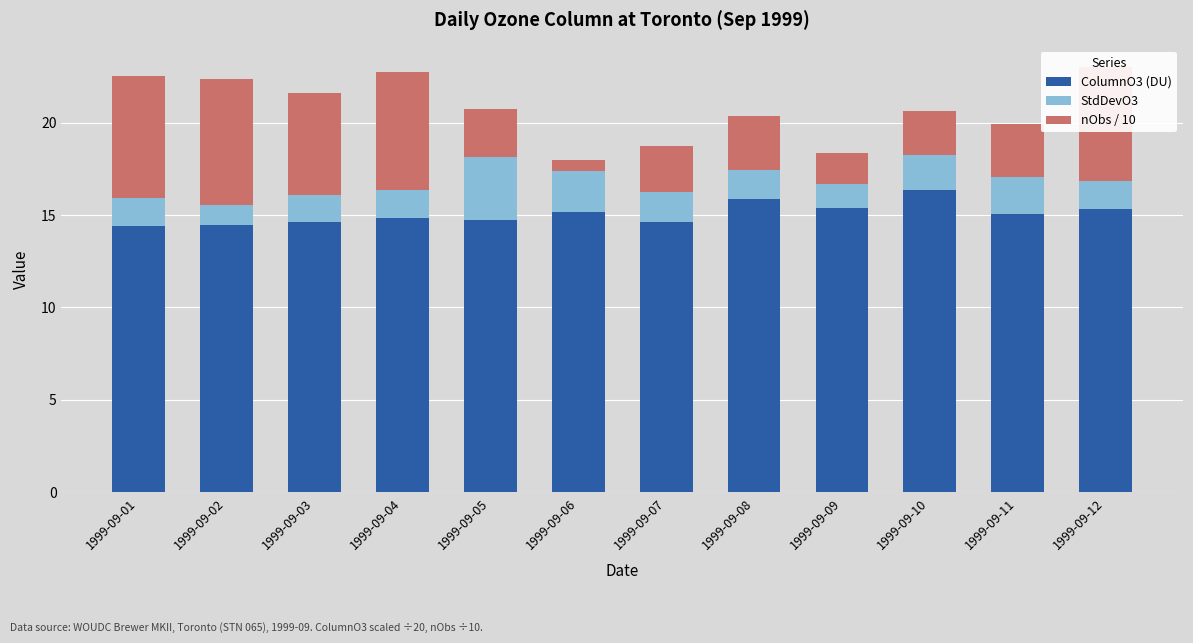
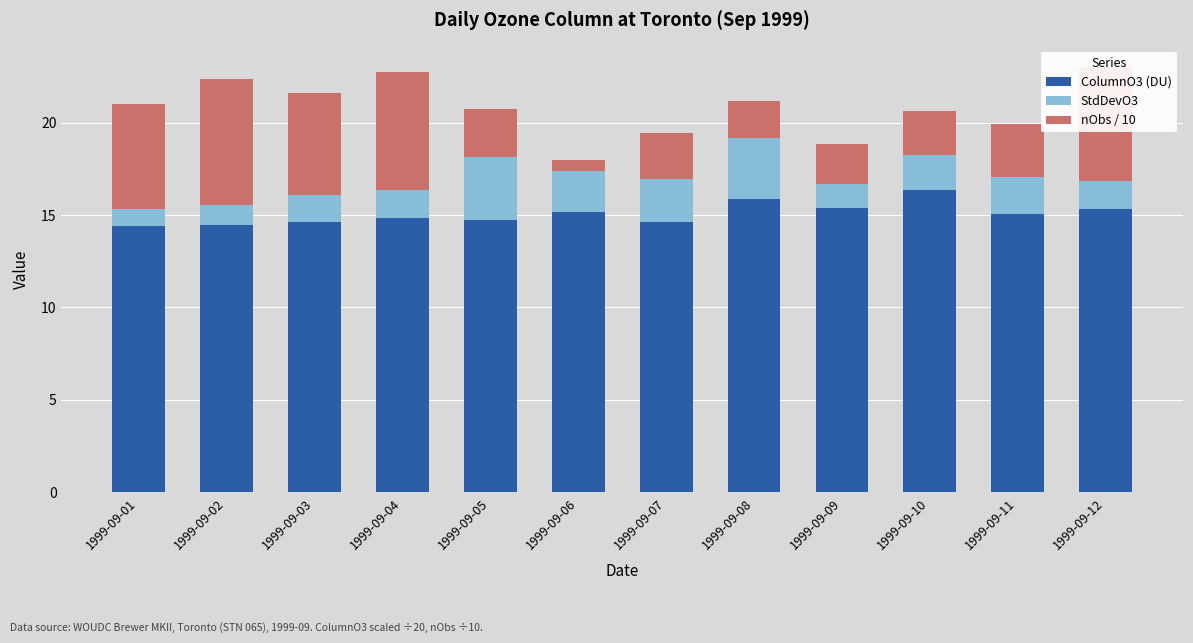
  {
    "ColumnO3 (DU)": {
      "1999-09-01": 14.4,
      "1999-09-02": 14.5,
      "1999-09-03": 14.6,
      "1999-09-04": 14.8,
      "1999-09-05": 14.7,
      "1999-09-06": 15.2,
      "1999-09-07": 14.6,
      "1999-09-08": 15.9,
      "1999-09-09": 15.4,
      "1999-09-10": 16.4,
      "1999-09-11": 15.0,
      "1999-09-12": 15.3
    },
    "StdDevO3": {
-     "1999-09-01": 1.5,
+     "1999-09-01": 0.9,
      "1999-09-02": 1.1,
      "1999-09-03": 1.5,
      "1999-09-04": 1.5,
      "1999-09-05": 3.4,
      "1999-09-06": 2.2,
-     "1999-09-07": 1.6,
-     "1999-09-08": 1.6,
+     "1999-09-07": 2.3,
+     "1999-09-08": 3.3,
      "1999-09-09": 1.3,
      "1999-09-10": 1.9,
      "1999-09-11": 2.0,
      "1999-09-12": 1.5
    },
    "nObs / 10": {
-     "1999-09-01": 6.6,
+     "1999-09-01": 5.7,
      "1999-09-02": 6.8,
      "1999-09-03": 5.5,
      "1999-09-04": 6.4,
      "1999-09-05": 2.6,
      "1999-09-06": 0.6,
      "1999-09-07": 2.5,
-     "1999-09-08": 2.9,
-     "1999-09-09": 1.7,
+     "1999-09-08": 2.0,
+     "1999-09-09": 2.2,
      "1999-09-10": 2.4,
      "1999-09-11": 2.9
    }
  }
